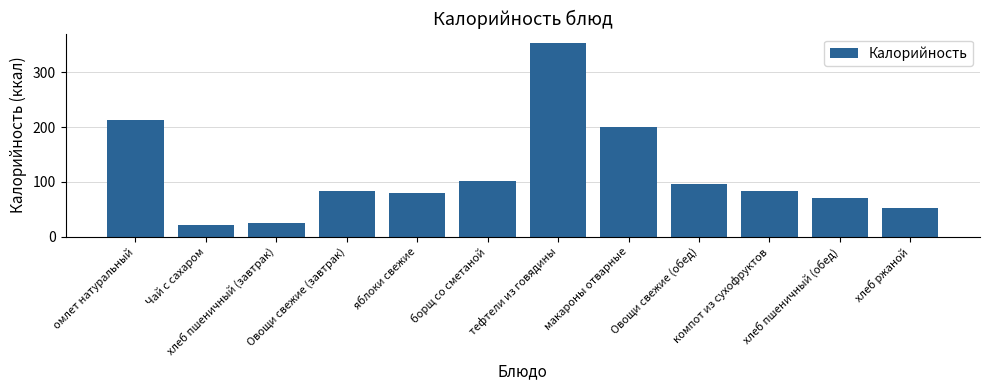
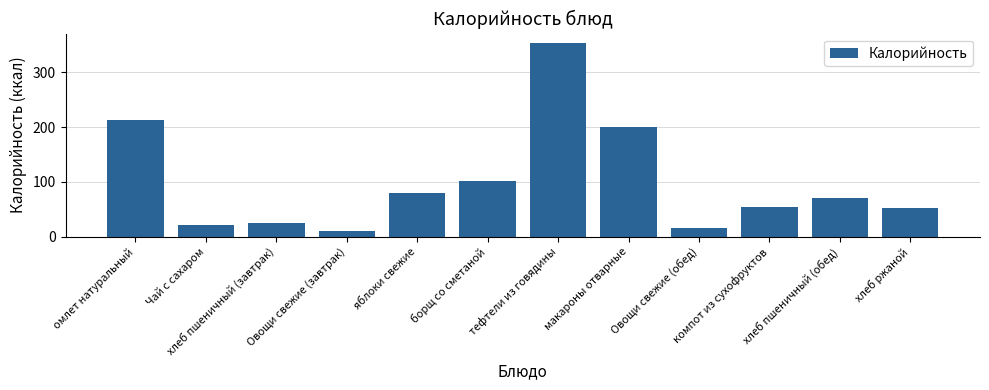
  {
    "омлет натуральный": 210,
    "Чай с сахаром": 20,
    "хлеб пшеничный (завтрак)": 30,
-   "Овощи свежие (завтрак)": 80,
+   "Овощи свежие (завтрак)": 10,
    "яблоки свежие": 80,
    "борщ со сметаной": 100,
    "тефтели из говядины": 350,
    "макароны отварные": 200,
-   "Овощи свежие (обед)": 100,
-   "компот из сухофруктов": 80,
+   "Овощи свежие (обед)": 20,
+   "компот из сухофруктов": 50,
    "хлеб пшеничный (обед)": 70,
    "хлеб ржаной": 50
  }
